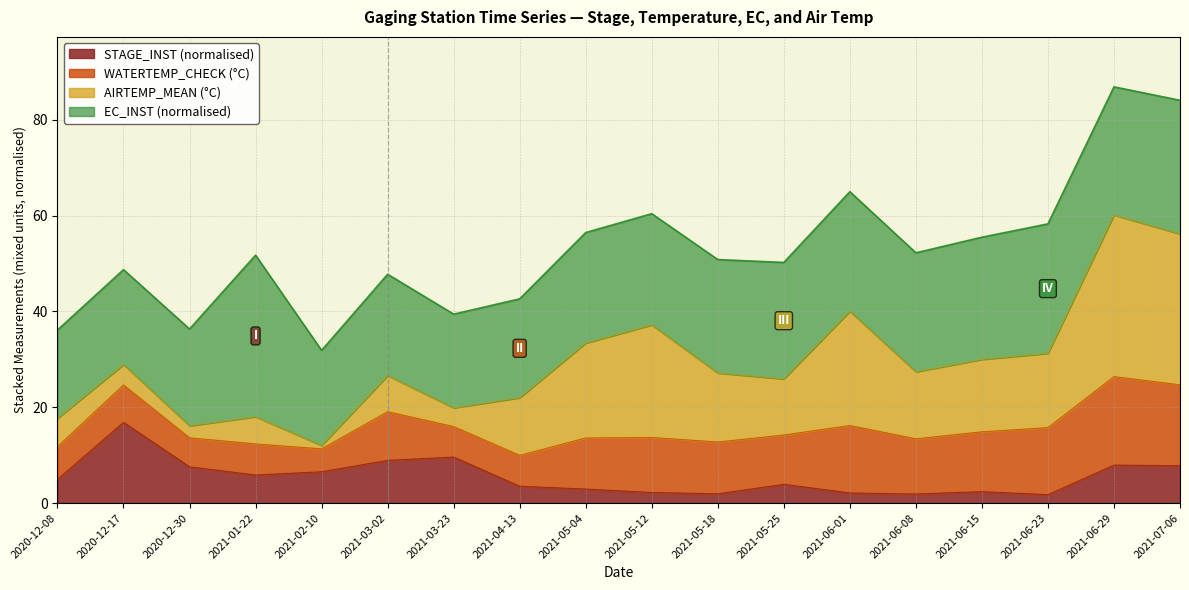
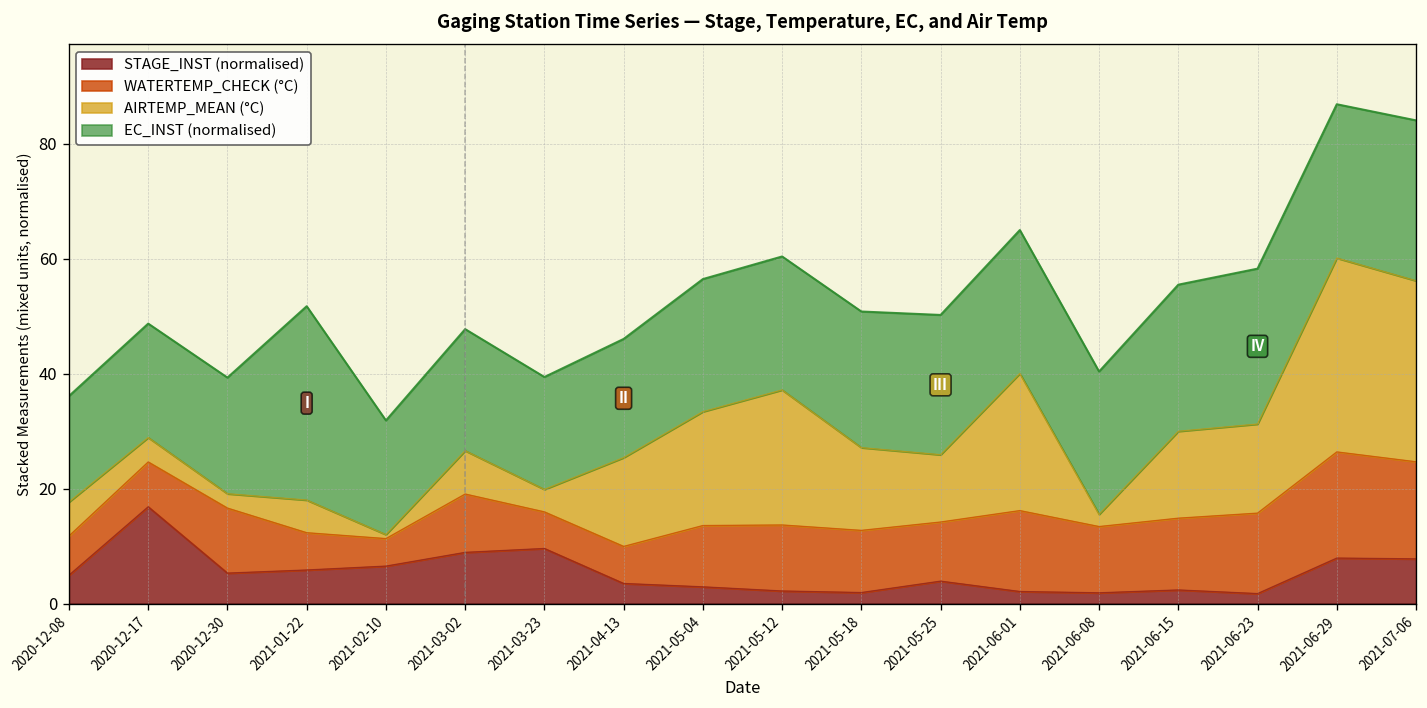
  {
    "STAGE_INST (normalised)": {
      "2020-12-08": 5,
      "2020-12-17": 17,
-     "2020-12-30": 8,
+     "2020-12-30": 5,
      "2021-01-22": 6,
      "2021-02-10": 7,
      "2021-03-02": 9,
      "2021-03-23": 10,
      "2021-04-13": 4,
      "2021-05-04": 3,
      "2021-05-12": 2,
      "2021-05-18": 2,
      "2021-05-25": 4,
      "2021-06-01": 2,
      "2021-06-08": 2,
      "2021-06-15": 2,
      "2021-06-23": 2,
      "2021-06-29": 8,
      "2021-07-06": 8
    },
    "WATERTEMP_CHECK (°C)": {
      "2020-12-08": 7,
      "2020-12-17": 8,
-     "2020-12-30": 6,
+     "2020-12-30": 11,
      "2021-01-22": 6,
      "2021-02-10": 5,
      "2021-03-02": 10,
      "2021-03-23": 6,
      "2021-04-13": 6,
      "2021-05-04": 11,
      "2021-05-12": 11,
      "2021-05-18": 11,
      "2021-05-25": 10,
      "2021-06-01": 14,
      "2021-06-08": 12,
      "2021-06-15": 12,
      "2021-06-23": 14,
      "2021-06-29": 18,
      "2021-07-06": 17
    },
    "AIRTEMP_MEAN (°C)": {
      "2020-12-08": 6,
      "2020-12-17": 4,
      "2020-12-30": 2,
      "2021-01-22": 6,
      "2021-02-10": 1,
      "2021-03-02": 8,
      "2021-03-23": 4,
-     "2021-04-13": 12,
+     "2021-04-13": 15,
      "2021-05-04": 20,
      "2021-05-12": 23,
      "2021-05-18": 14,
      "2021-05-25": 12,
      "2021-06-01": 24,
-     "2021-06-08": 14,
+     "2021-06-08": 2,
      "2021-06-15": 15,
      "2021-06-23": 15,
      "2021-06-29": 34,
      "2021-07-06": 31
    },
    "EC_INST (normalised)": {
      "2020-12-08": 18,
      "2020-12-17": 20,
      "2020-12-30": 20,
      "2021-01-22": 34,
      "2021-02-10": 20,
      "2021-03-02": 21,
      "2021-03-23": 20,
      "2021-04-13": 21,
      "2021-05-04": 23,
      "2021-05-12": 23,
      "2021-05-18": 24,
      "2021-05-25": 24,
      "2021-06-01": 25,
      "2021-06-08": 25,
      "2021-06-15": 26,
      "2021-06-23": 27,
      "2021-06-29": 27,
      "2021-07-06": 28
    }
  }
